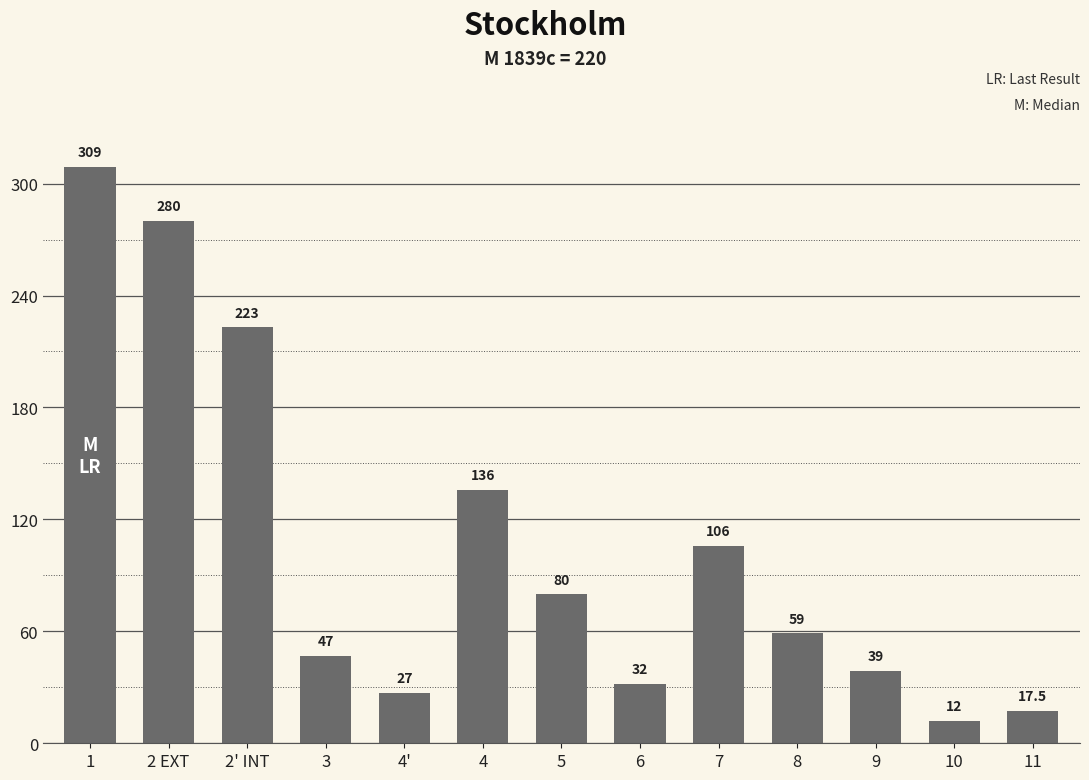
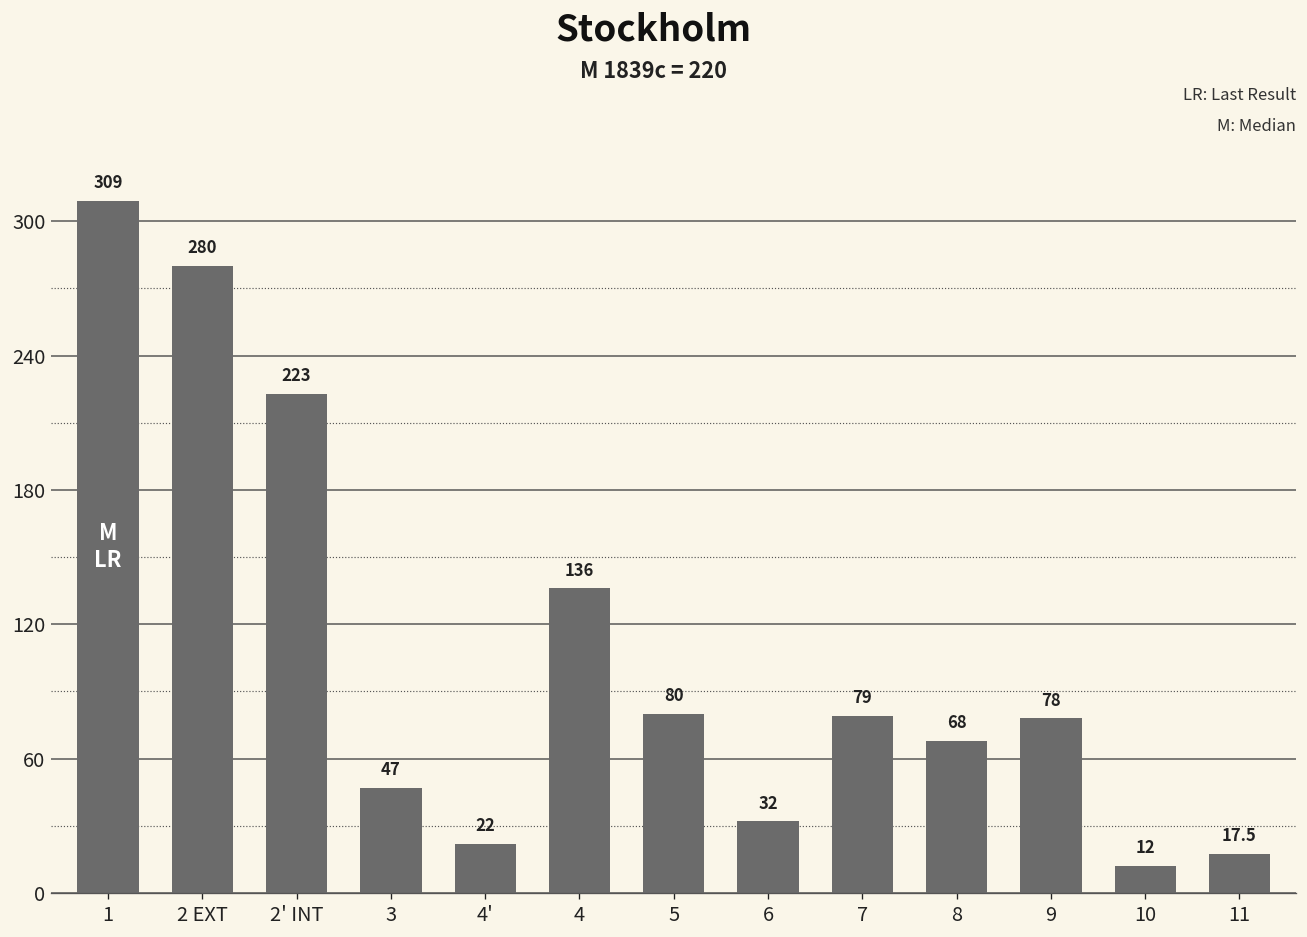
  {
    "1": 309,
    "2 EXT": 280,
    "2' INT": 223,
    "3": 47,
-   "4'": 27,
+   "4'": 22,
    "4": 136,
    "5": 80,
    "6": 32,
-   "7": 106,
-   "8": 59,
-   "9": 39,
+   "7": 79,
+   "8": 68,
+   "9": 78,
    "10": 12,
    "11": 17.5
  }
